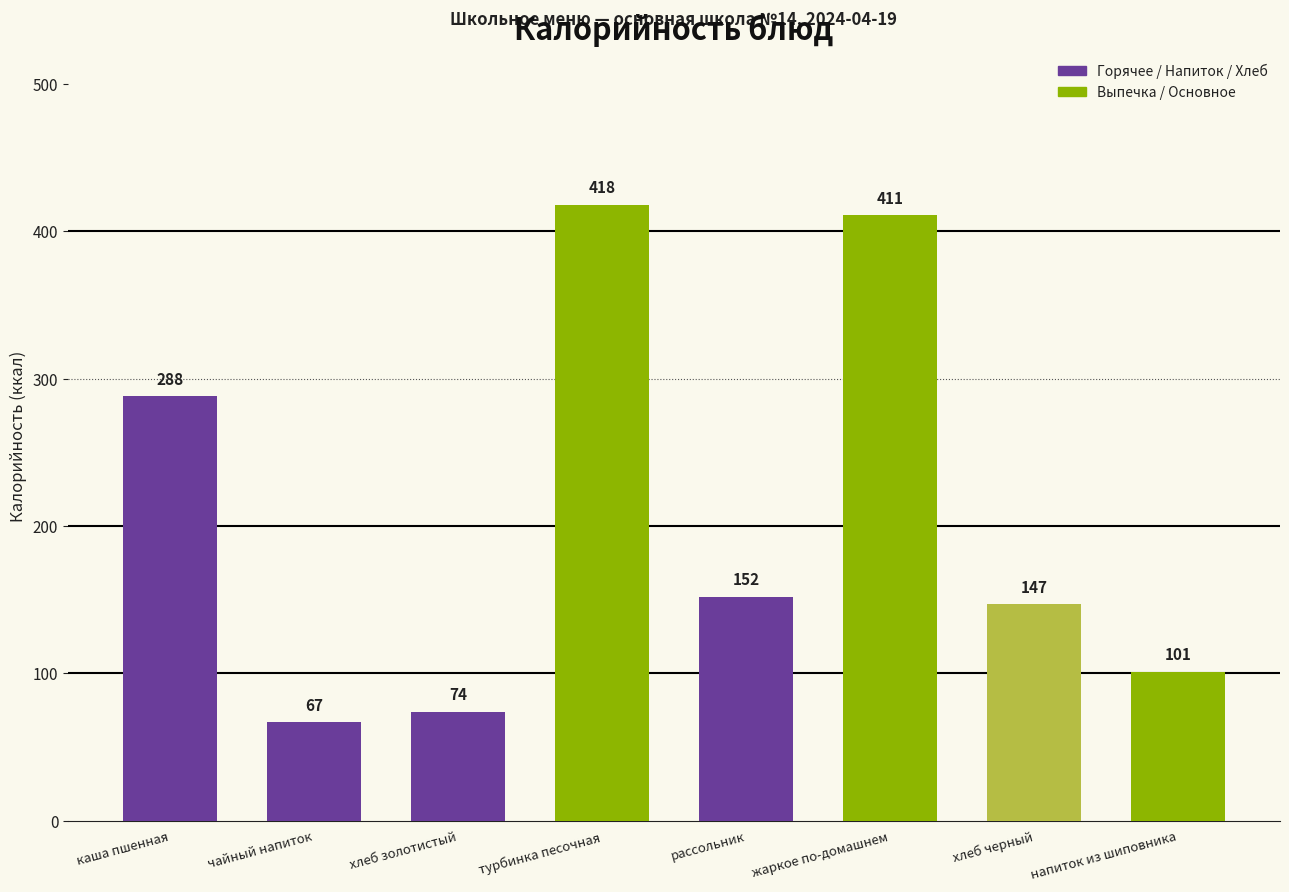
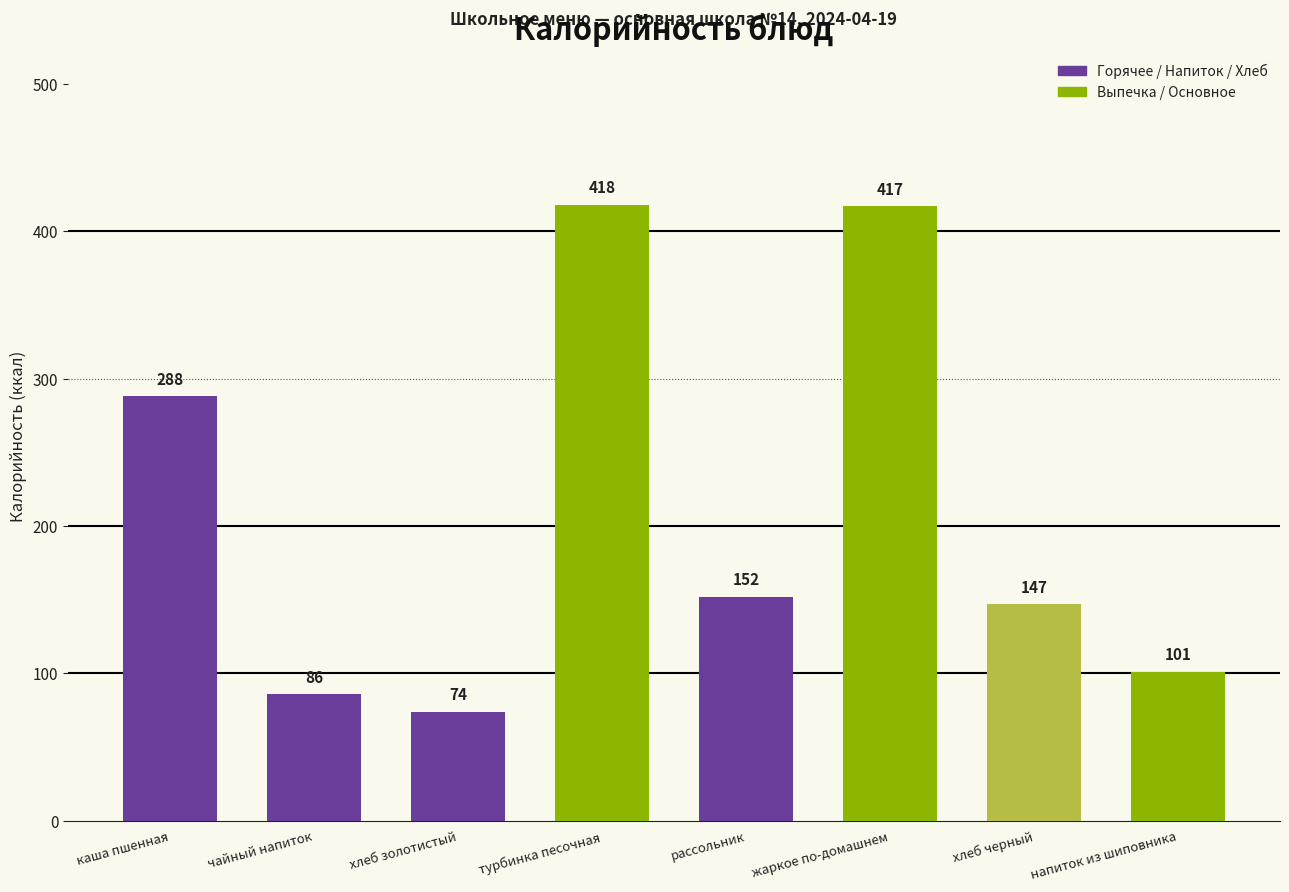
  {
    "каша пшенная": 288,
-   "чайный напиток": 67,
+   "чайный напиток": 86,
    "хлеб золотистый": 74,
    "турбинка песочная": 418,
    "рассольник": 152,
-   "жаркое по-домашнем": 411,
+   "жаркое по-домашнем": 417,
    "хлеб черный": 147,
    "напиток из шиповника": 101
  }
